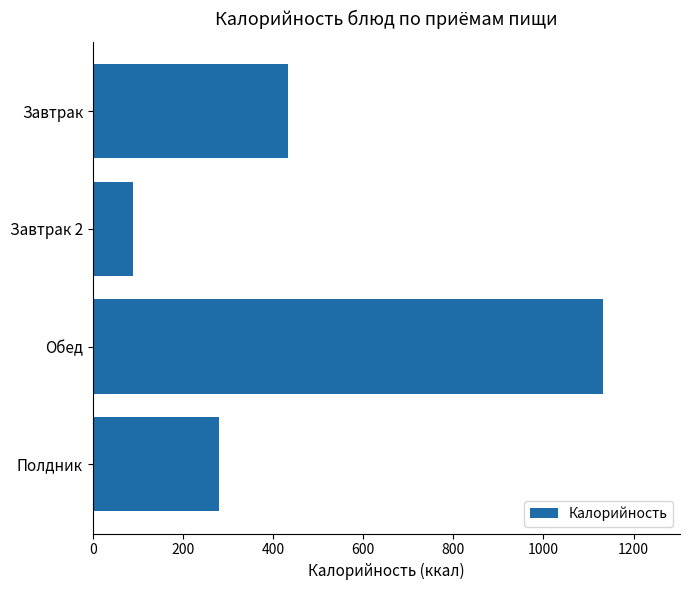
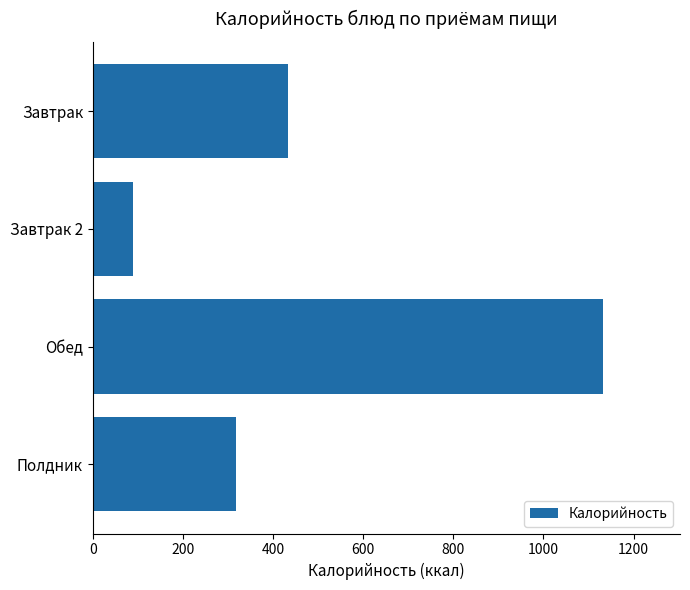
  {
    "Завтрак": 430,
    "Завтрак 2": 90,
    "Обед": 1130,
-   "Полдник": 280
+   "Полдник": 320
  }
